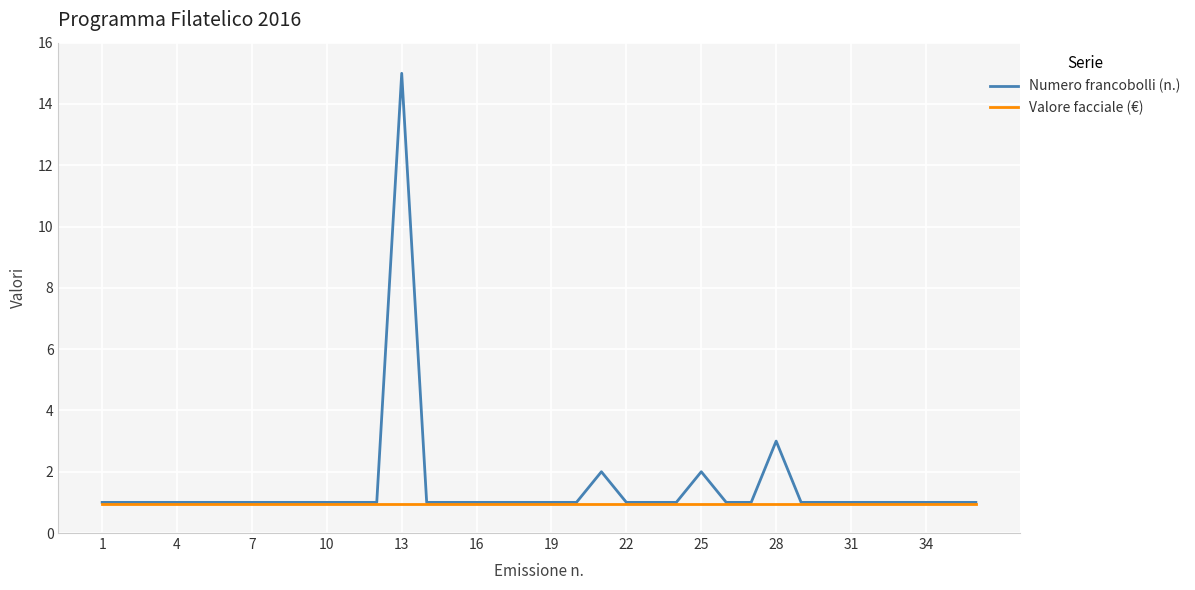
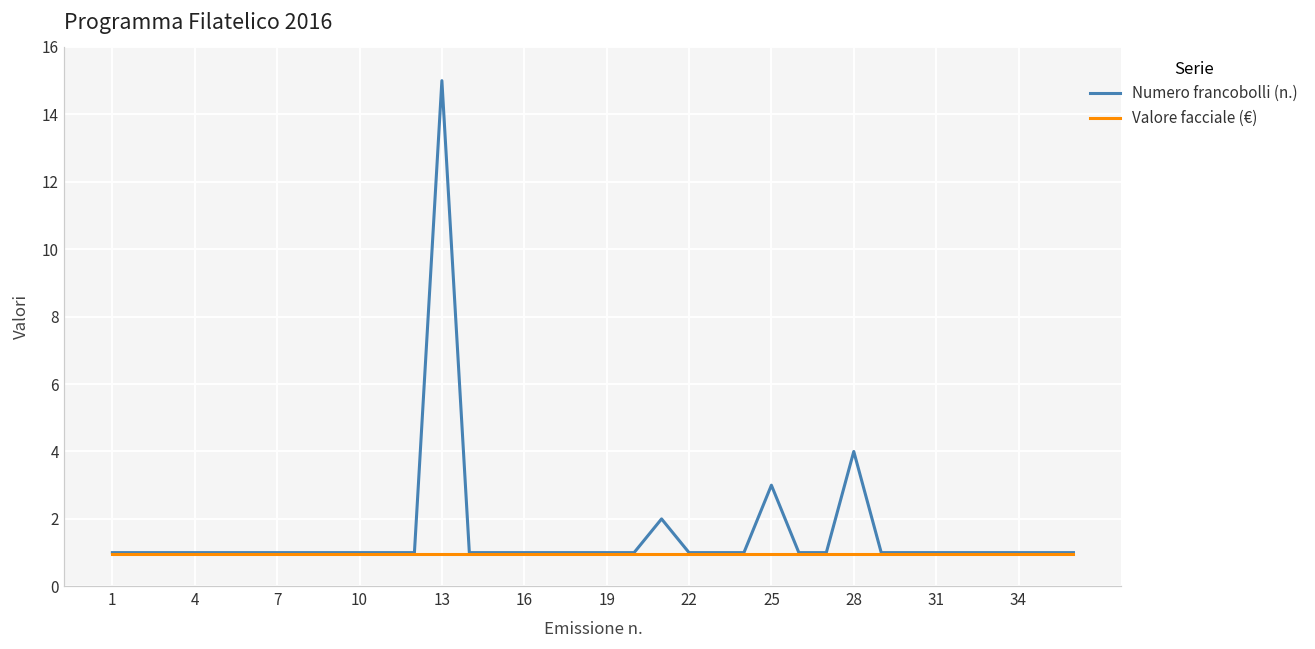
  {
    "Numero francobolli (n.)": {
      "13": 15,
-     "25": 2,
-     "28": 3
+     "25": 3,
+     "28": 4
    },
    "Valore facciale (€)": {
      "13": 1,
      "25": 1,
      "28": 1
    }
  }
